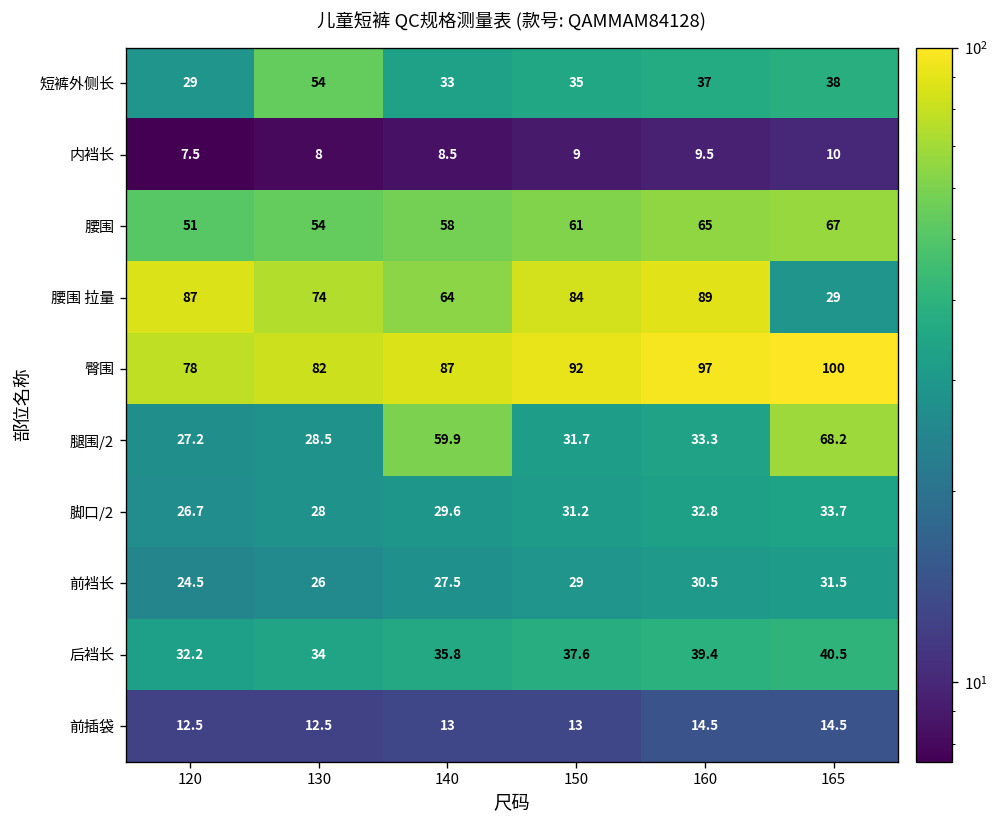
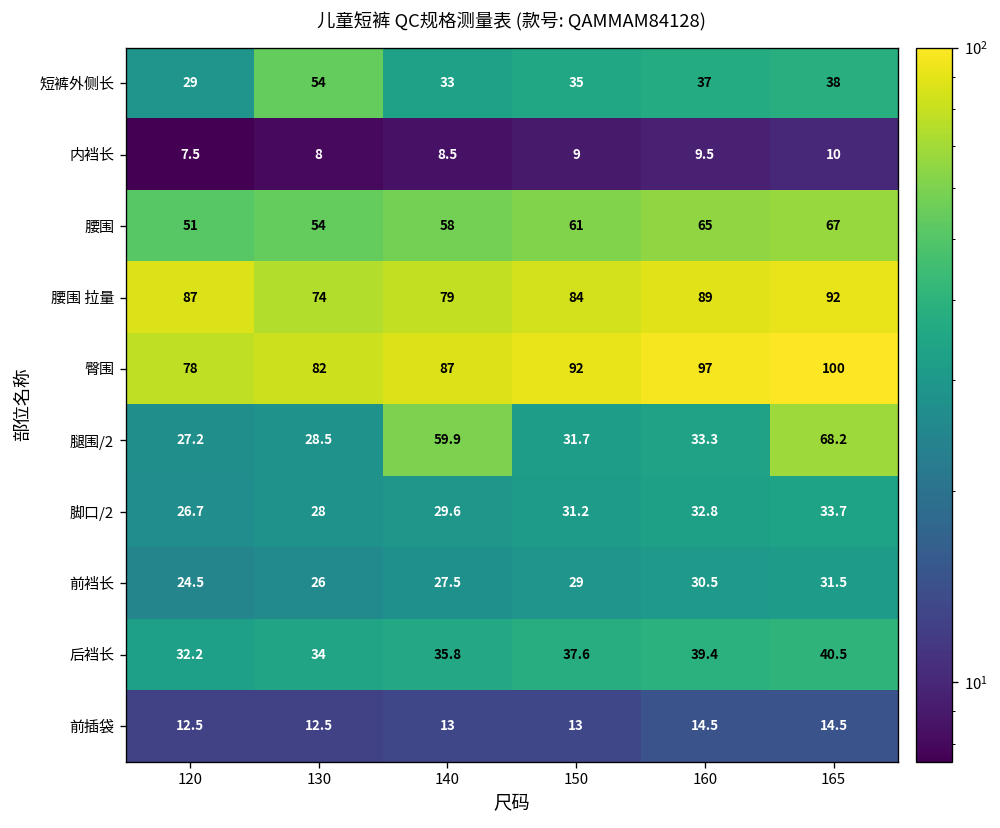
  {
    "短裤外侧长": {
      "120": 29,
      "130": 54,
      "140": 33,
      "150": 35,
      "160": 37,
      "165": 38
    },
    "内裆长": {
      "120": 7.5,
      "130": 8,
      "140": 8.5,
      "150": 9,
      "160": 9.5,
      "165": 10
    },
    "腰围": {
      "120": 51,
      "130": 54,
      "140": 58,
      "150": 61,
      "160": 65,
      "165": 67
    },
    "腰围 拉量": {
      "120": 87,
      "130": 74,
-     "140": 64,
+     "140": 79,
      "150": 84,
      "160": 89,
-     "165": 29
+     "165": 92
    },
    "臀围": {
      "120": 78,
      "130": 82,
      "140": 87,
      "150": 92,
      "160": 97,
      "165": 100
    },
    "腿围/2": {
      "120": 27.2,
      "130": 28.5,
      "140": 59.9,
      "150": 31.7,
      "160": 33.3,
      "165": 68.2
    },
    "脚口/2": {
      "120": 26.7,
      "130": 28,
      "140": 29.6,
      "150": 31.2,
      "160": 32.8,
      "165": 33.7
    },
    "前裆长": {
      "120": 24.5,
      "130": 26,
      "140": 27.5,
      "150": 29,
      "160": 30.5,
      "165": 31.5
    },
    "后裆长": {
      "120": 32.2,
      "130": 34,
      "140": 35.8,
      "150": 37.6,
      "160": 39.4,
      "165": 40.5
    },
    "前插袋": {
      "120": 12.5,
      "130": 12.5,
      "140": 13,
      "150": 13,
      "160": 14.5,
      "165": 14.5
    }
  }
